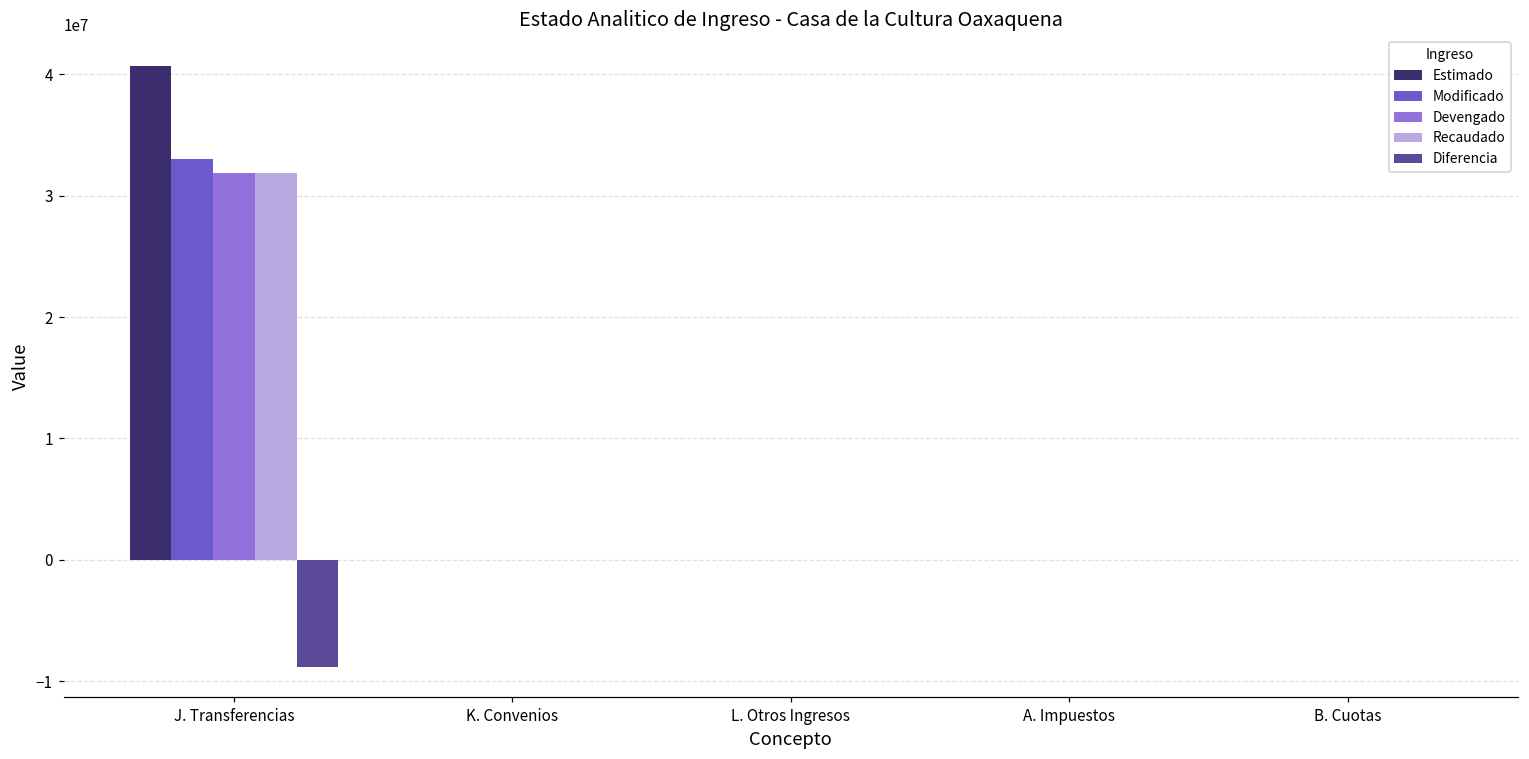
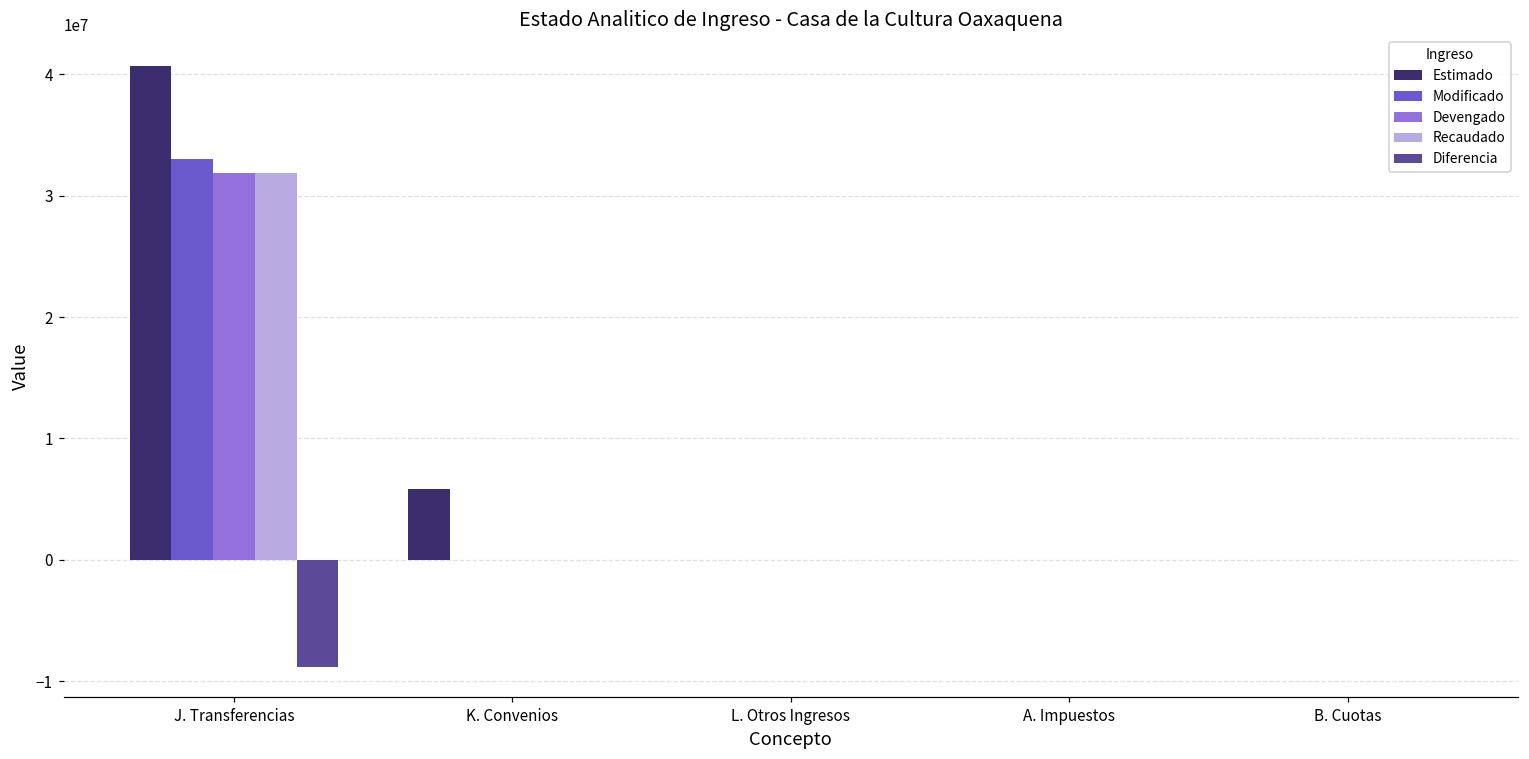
  {
    "Estimado": {
      "J. Transferencias": 40700000,
-     "K. Convenios": 0,
+     "K. Convenios": 5800000,
      "L. Otros Ingresos": 0,
      "A. Impuestos": 0,
      "B. Cuotas": 0
    },
    "Recaudado": {
      "J. Transferencias": 31900000,
      "K. Convenios": 0,
      "L. Otros Ingresos": 0,
      "A. Impuestos": 0,
      "B. Cuotas": 0
    }
  }
